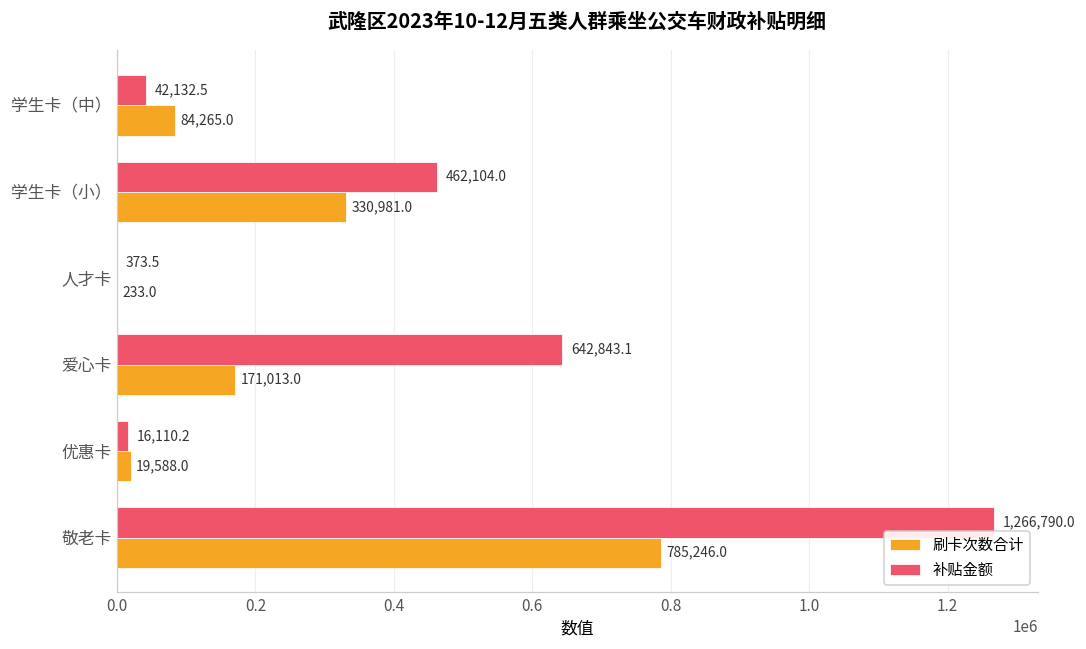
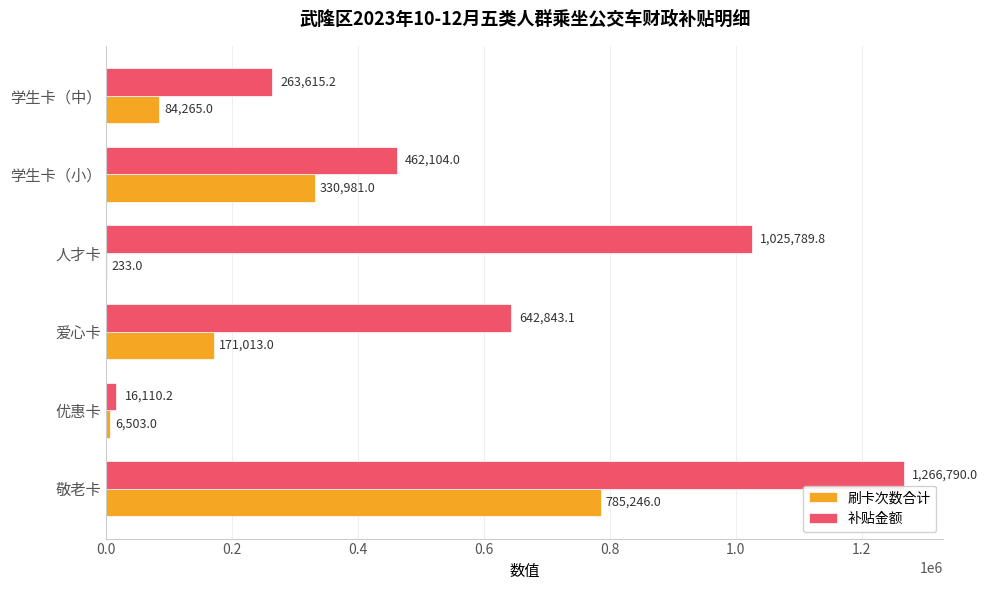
  {
    "刷卡次数合计": {
      "学生卡（中）": "84,265.0",
      "学生卡（小）": "330,981.0",
      "人才卡": "233.0",
      "爱心卡": "171,013.0",
-     "优惠卡": "19,588.0",
+     "优惠卡": "6,503.0",
      "敬老卡": "785,246.0"
    },
    "补贴金额": {
-     "学生卡（中）": "42,132.5",
+     "学生卡（中）": "263,615.2",
      "学生卡（小）": "462,104.0",
-     "人才卡": "373.5",
+     "人才卡": "1,025,789.8",
      "爱心卡": "642,843.1",
      "优惠卡": "16,110.2",
      "敬老卡": "1,266,790.0"
    }
  }
